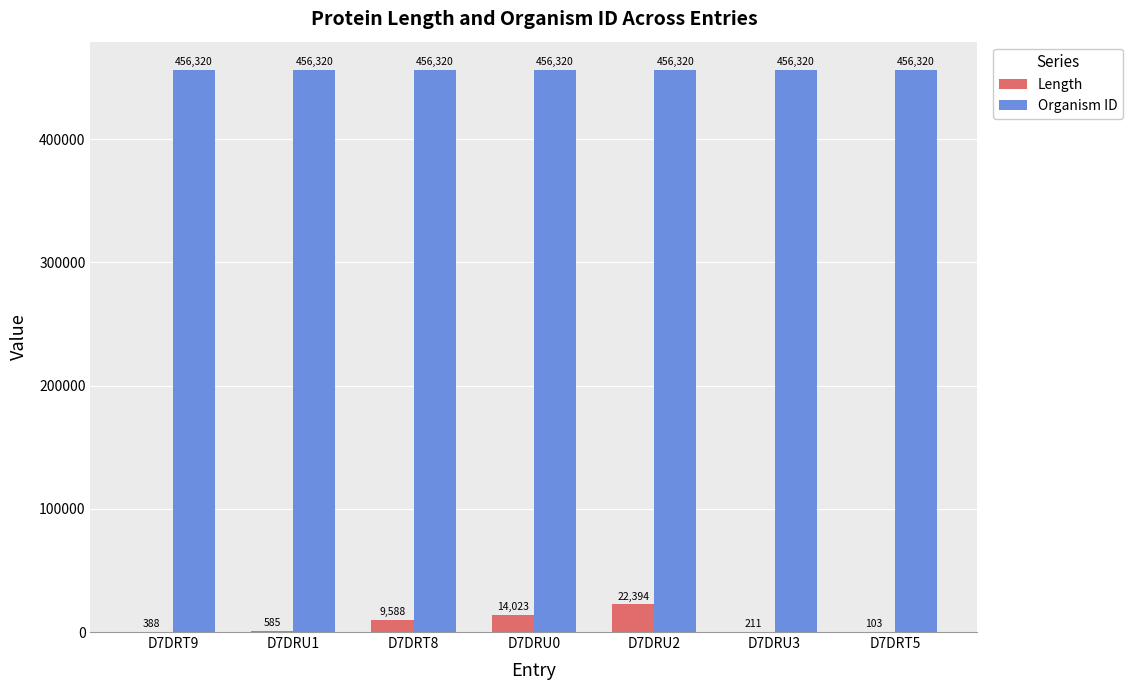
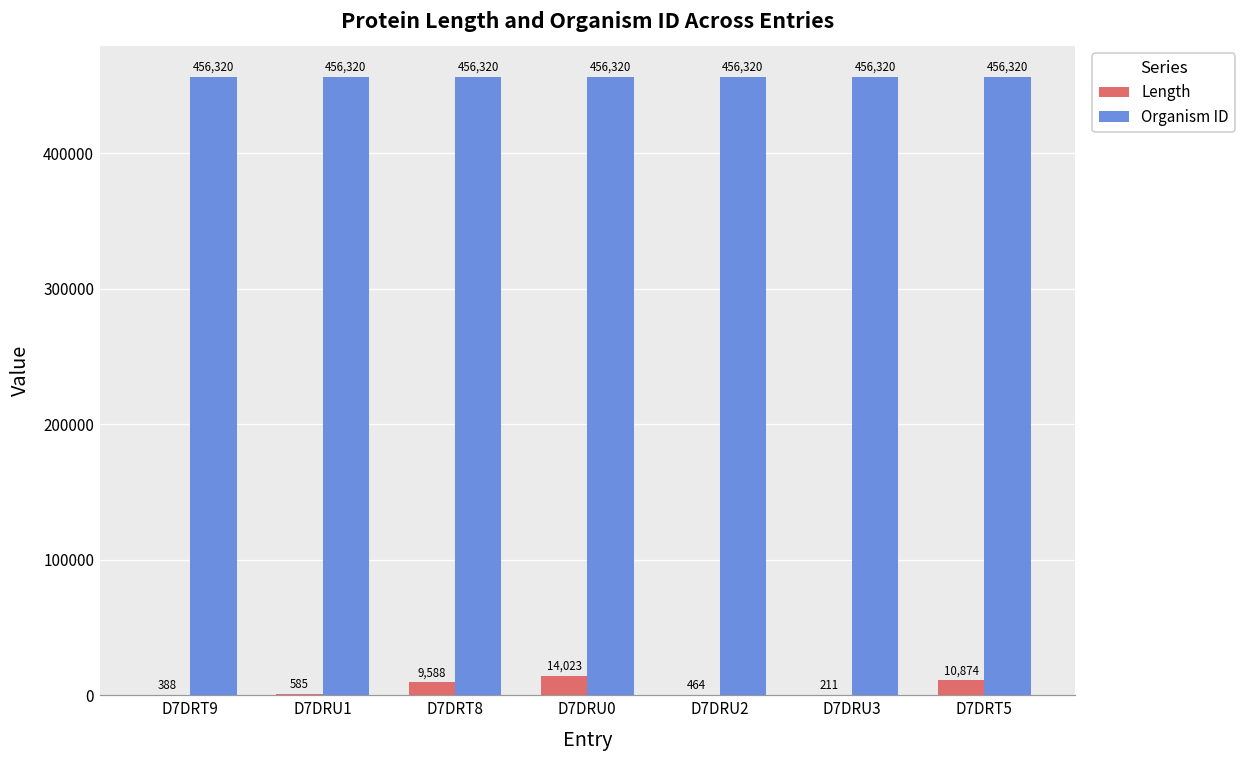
  {
    "Length": {
      "D7DRT9": "388",
      "D7DRU1": "585",
      "D7DRT8": "9,588",
      "D7DRU0": "14,023",
-     "D7DRU2": "22,394",
+     "D7DRU2": "464",
      "D7DRU3": "211",
-     "D7DRT5": "103"
+     "D7DRT5": "10,874"
    },
    "Organism ID": {
      "D7DRT9": "456,320",
      "D7DRU1": "456,320",
      "D7DRT8": "456,320",
      "D7DRU0": "456,320",
      "D7DRU2": "456,320",
      "D7DRU3": "456,320",
      "D7DRT5": "456,320"
    }
  }
